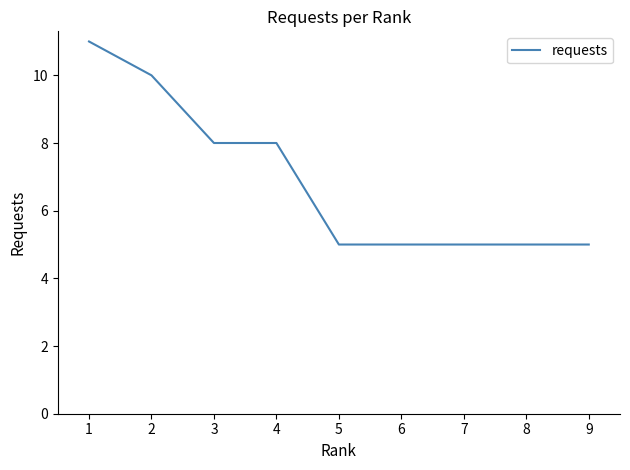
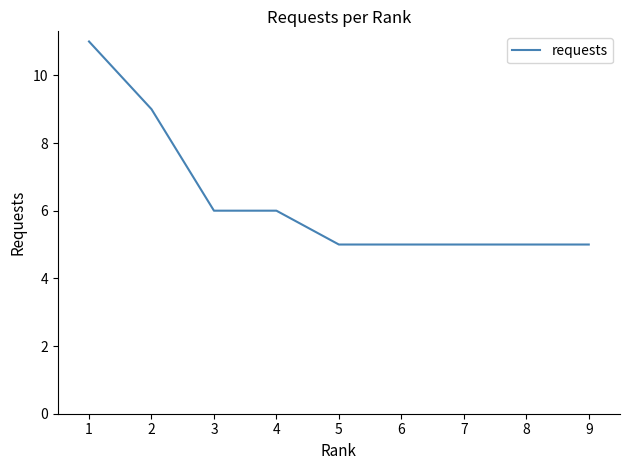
  {
    "1": 11,
-   "2": 10,
-   "3": 8,
-   "4": 8,
+   "2": 9,
+   "3": 6,
+   "4": 6,
    "5": 5,
    "6": 5,
    "7": 5,
    "8": 5,
    "9": 5
  }
